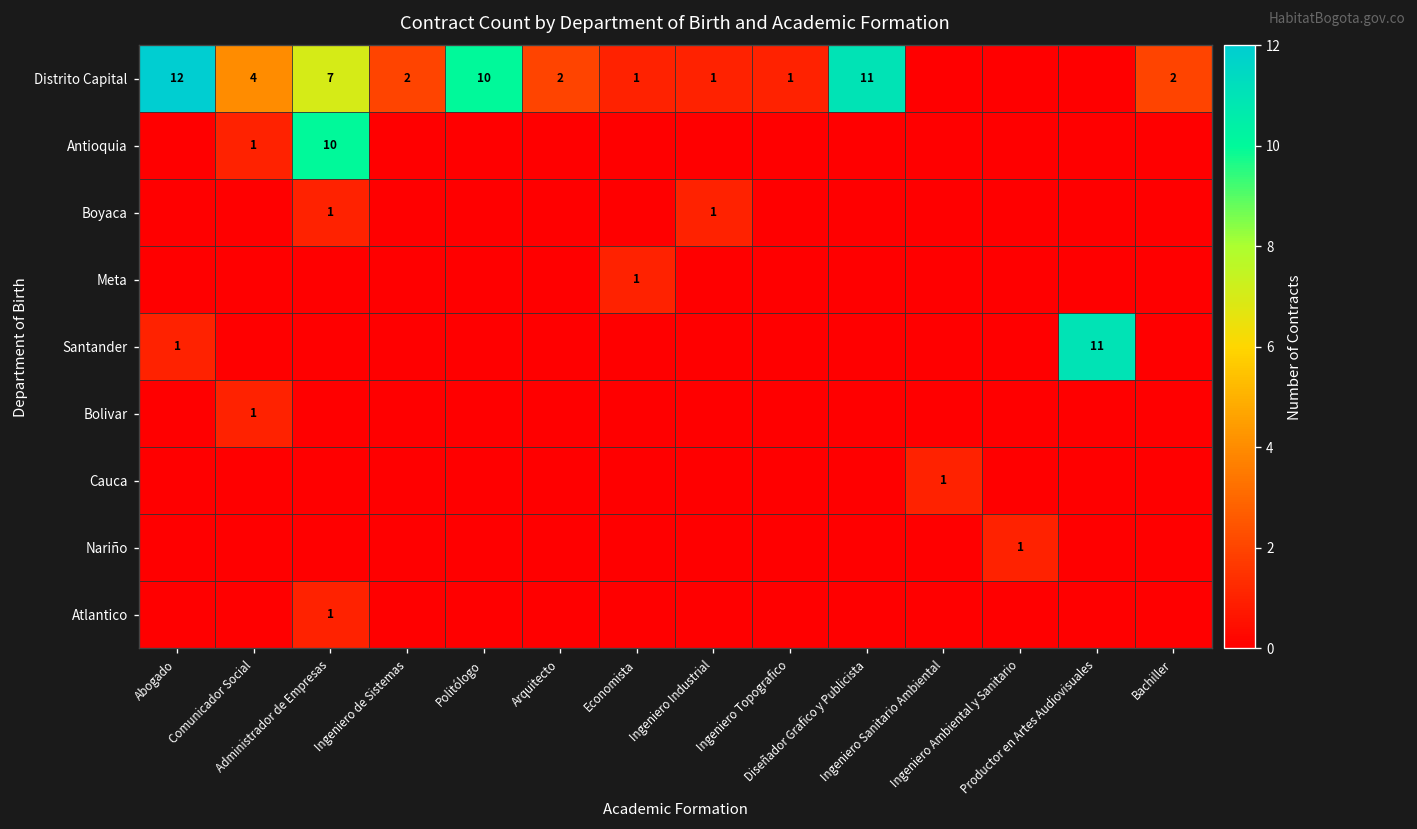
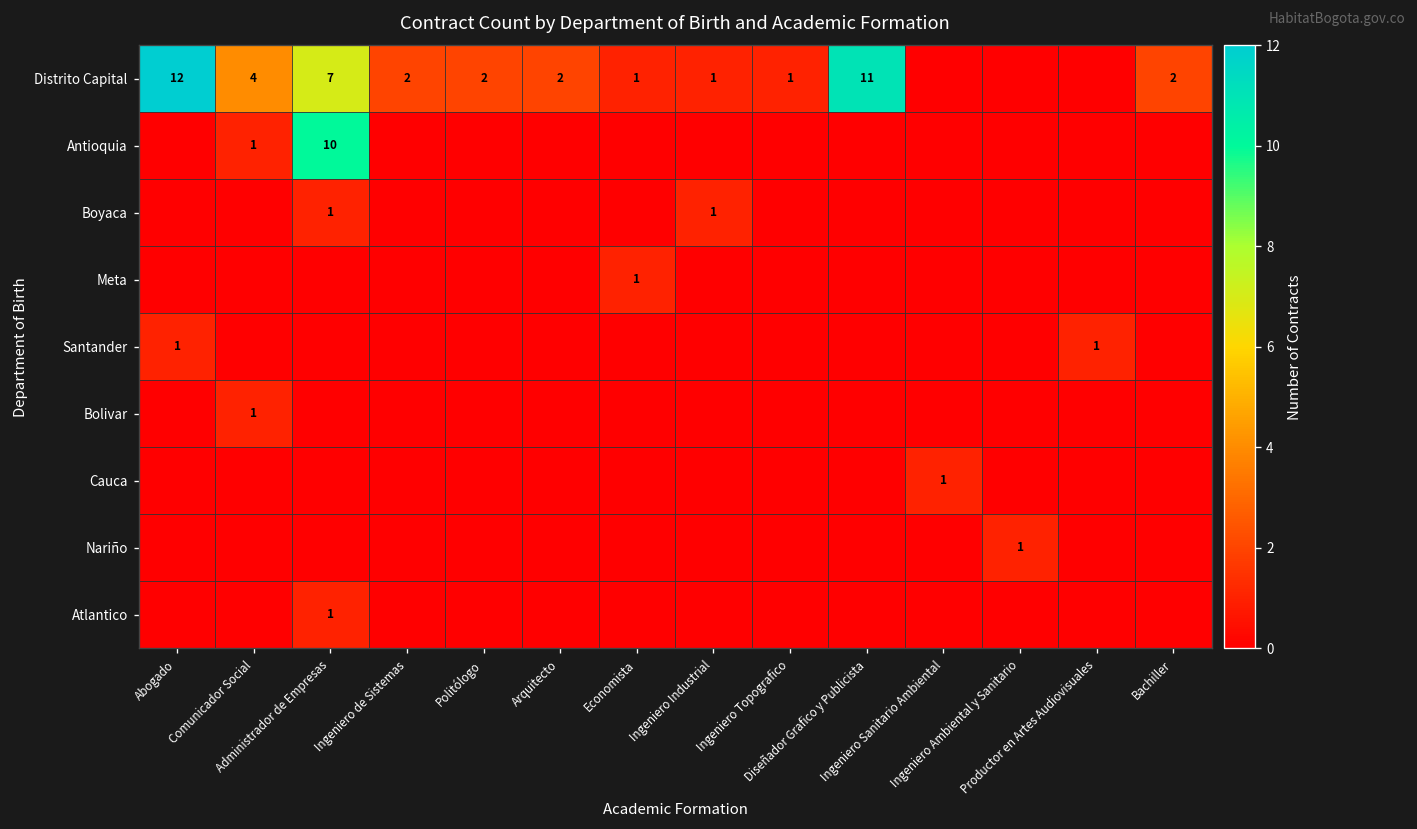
  {
    "Distrito Capital": {
      "Abogado": 12,
      "Comunicador Social": 4,
      "Administrador de Empresas": 7,
      "Ingeniero de Sistemas": 2,
-     "Politólogo": 10,
+     "Politólogo": 2,
      "Arquitecto": 2,
      "Economista": 1,
      "Ingeniero Industrial": 1,
      "Ingeniero Topografico": 1,
      "Diseñador Grafico y Publicista": 11,
      "Bachiller": 2
    },
    "Antioquia": {
      "Comunicador Social": 1,
      "Administrador de Empresas": 10
    },
    "Boyaca": {
      "Administrador de Empresas": 1,
      "Ingeniero Industrial": 1
    },
    "Meta": {
      "Economista": 1
    },
    "Santander": {
      "Abogado": 1,
-     "Productor en Artes Audiovisuales": 11
+     "Productor en Artes Audiovisuales": 1
    },
    "Bolivar": {
      "Comunicador Social": 1
    },
    "Cauca": {
      "Ingeniero Sanitario Ambiental": 1
    },
    "Nariño": {
      "Ingeniero Ambiental y Sanitario": 1
    },
    "Atlantico": {
      "Administrador de Empresas": 1
    }
  }
